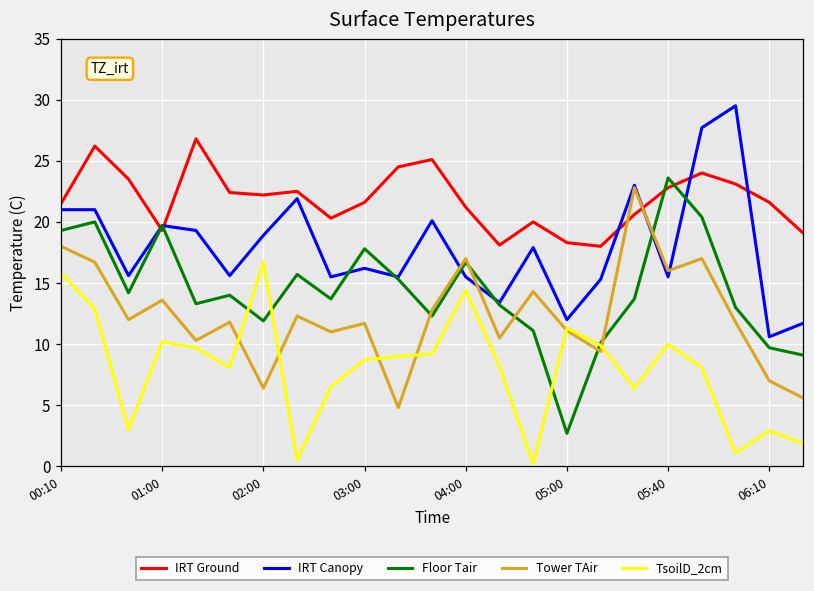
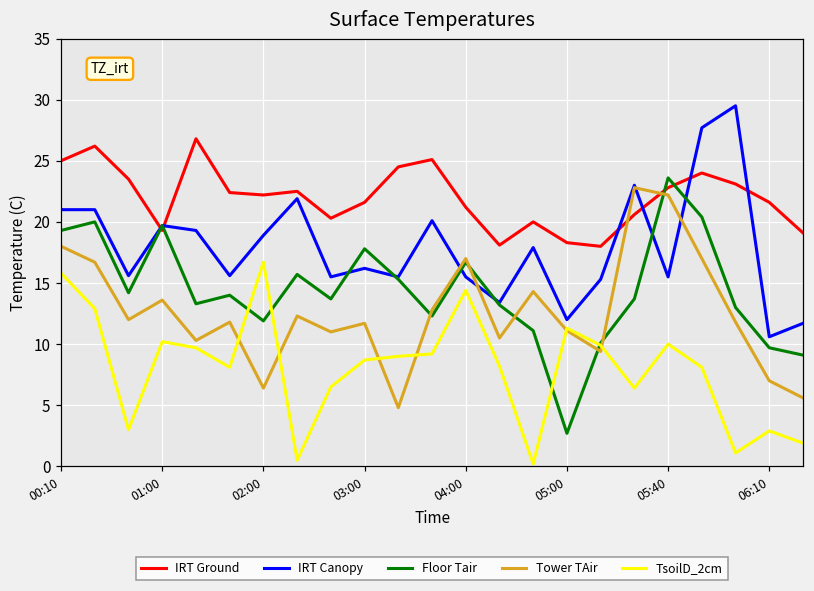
  {
    "IRT Ground": {
-     "00:10": 21.5,
+     "00:10": 25.0,
      "01:00": 19.3,
      "02:00": 22.2,
      "03:00": 21.6,
      "04:00": 21.2,
      "05:00": 18.3,
      "05:40": 22.8,
      "06:10": 21.6
    },
    "IRT Canopy": {
      "00:10": 21.0,
      "02:00": 18.9,
      "03:00": 16.2,
      "04:00": 15.5,
      "05:00": 12.0,
      "05:40": 15.5,
      "06:10": 10.6
    },
    "Floor Tair": {
      "00:10": 19.3,
      "02:00": 11.9,
      "03:00": 17.8,
      "04:00": 16.7,
      "05:00": 2.7,
      "05:40": 23.6,
      "06:10": 9.7
    },
    "Tower TAir": {
      "00:10": 18.0,
      "01:00": 13.6,
      "02:00": 6.4,
      "03:00": 11.7,
      "04:00": 17.0,
-     "05:40": 16.0,
+     "05:40": 22.2,
      "06:10": 7.0
    },
    "TsoilD_2cm": {
      "00:10": 15.8,
      "01:00": 10.2,
      "02:00": 16.7,
      "03:00": 8.7,
      "04:00": 14.4,
      "05:40": 10.0,
      "06:10": 2.9
    }
  }
